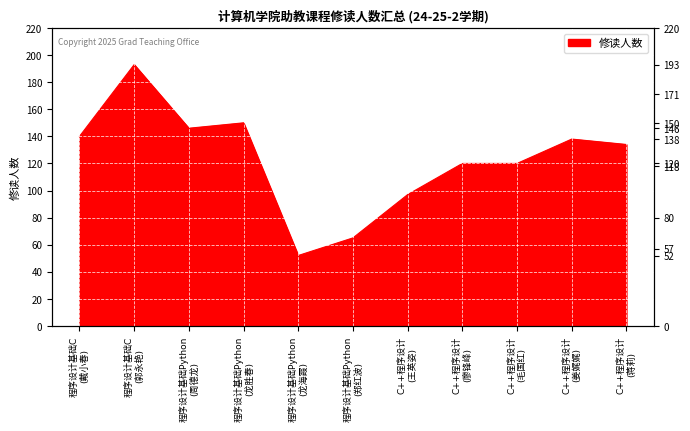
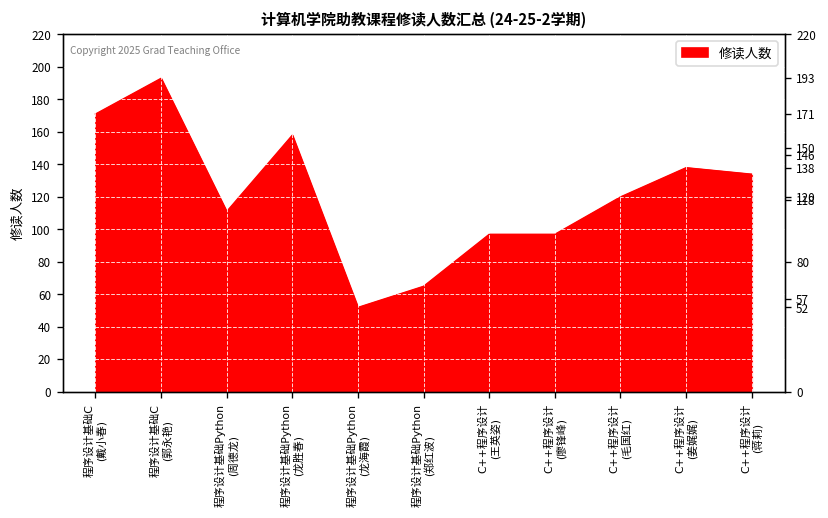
  {
-   "程序设计基础C (戴小春)": 140,
-   "程序设计基础Python (周德龙)": 146,
-   "程序设计基础Python (龙胜春)": 150,
+   "程序设计基础C (戴小春)": 171,
+   "程序设计基础Python (周德龙)": 111,
+   "程序设计基础Python (龙胜春)": 158,
    "程序设计基础Python (龙海霞)": 52,
    "程序设计基础Python (郑红波)": 65,
    "C++程序设计 (王英姿)": 97,
-   "C++程序设计 (廖锋峰)": 120,
+   "C++程序设计 (廖锋峰)": 97,
    "C++程序设计 (毛国红)": 120,
    "C++程序设计 (姜娓娓)": 138,
    "C++程序设计 (蒋莉)": 134
  }
